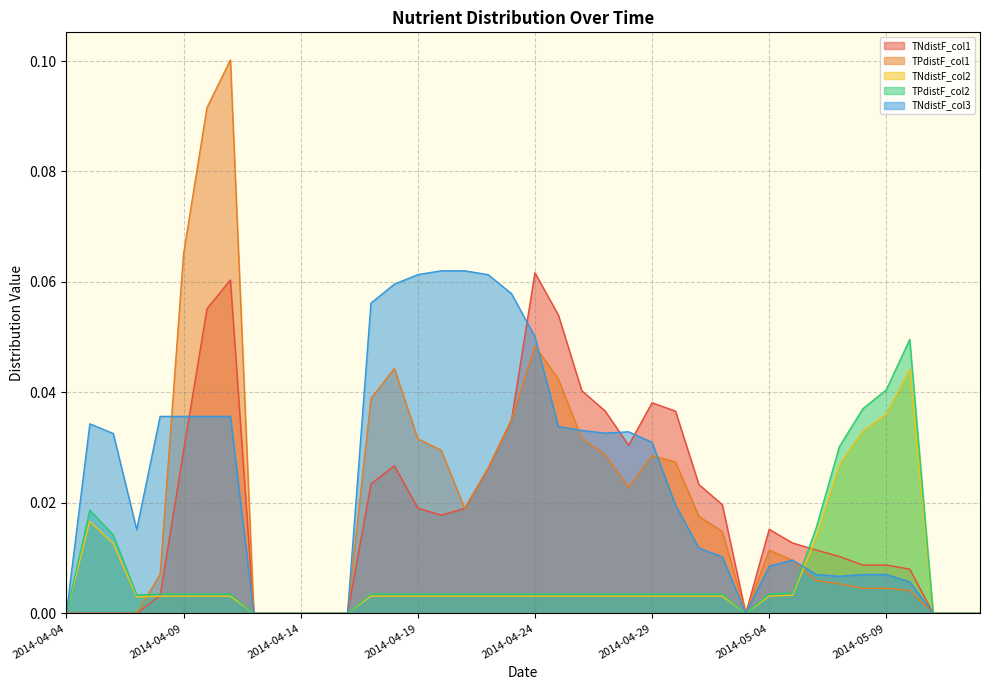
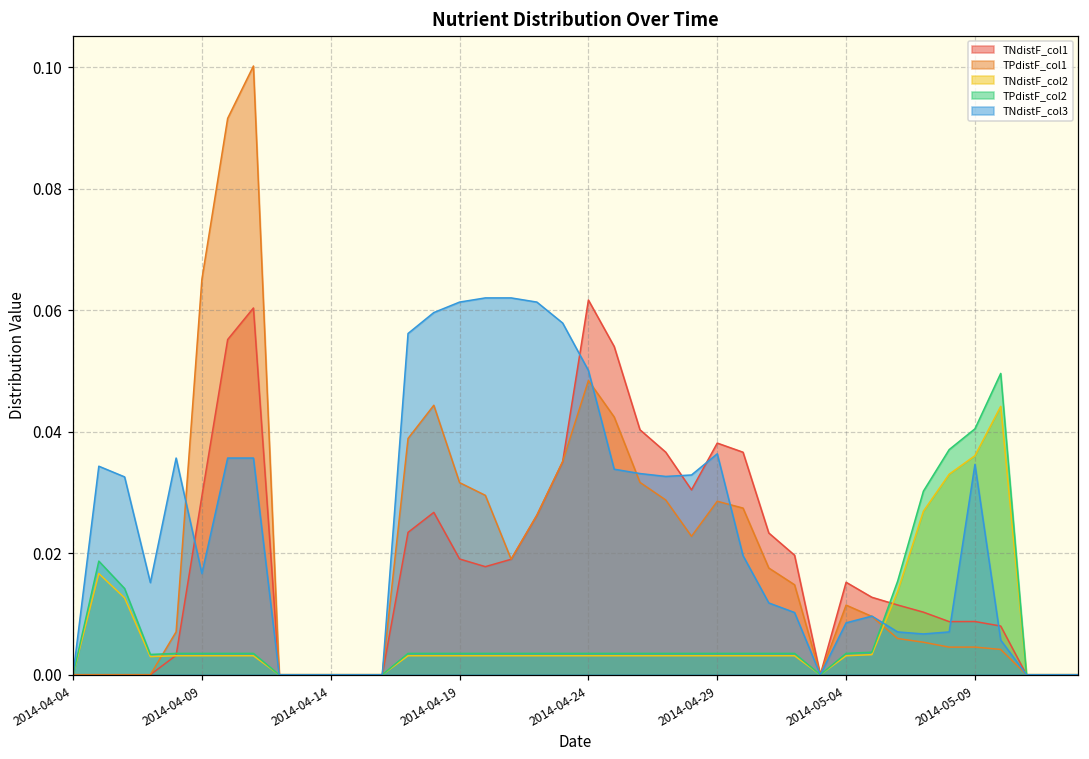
  {
    "TPdistF_col2": {
      "2014-05-09": 0.040
    },
    "TNdistF_col3": {
-     "2014-04-09": 0.036,
+     "2014-04-09": 0.017,
      "2014-04-19": 0.061,
      "2014-04-24": 0.050,
-     "2014-04-29": 0.031,
+     "2014-04-29": 0.036,
      "2014-05-04": 0.009,
-     "2014-05-09": 0.007
+     "2014-05-09": 0.035
    }
  }
